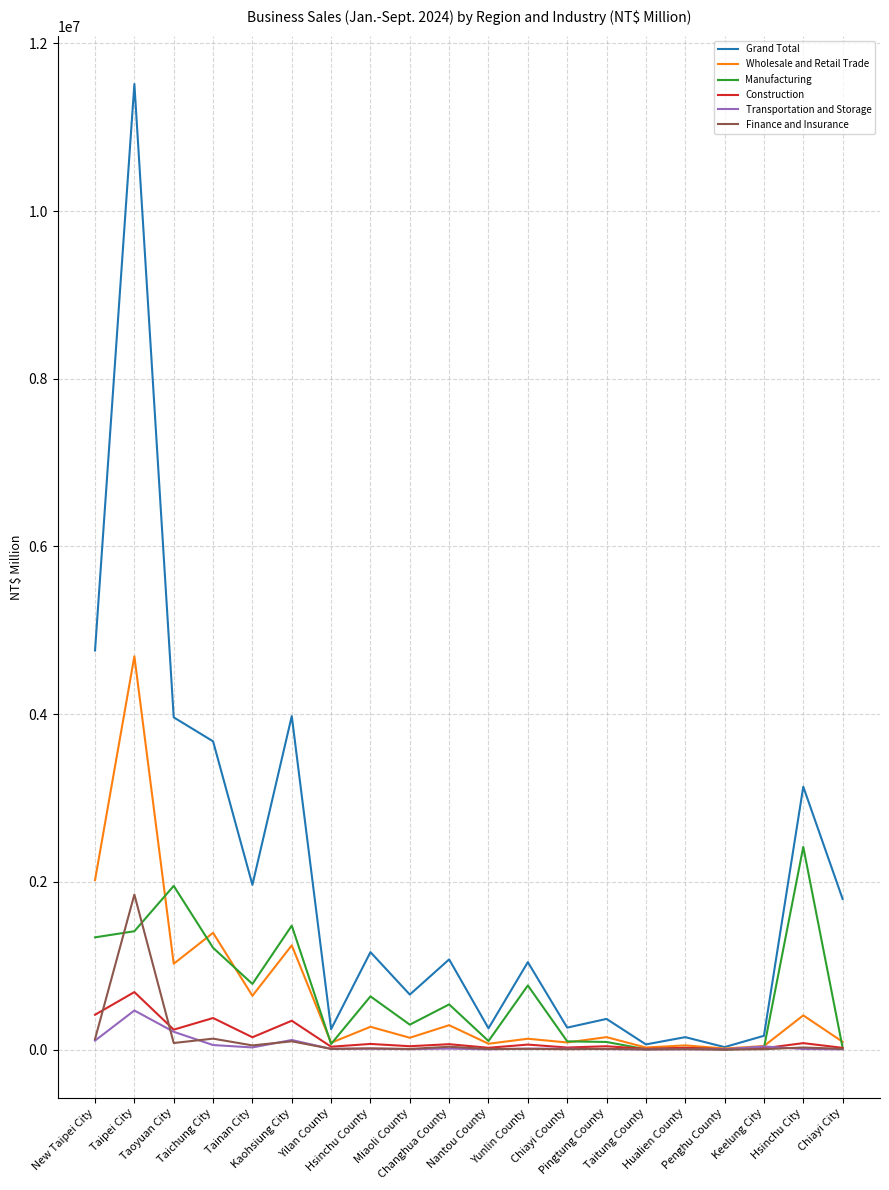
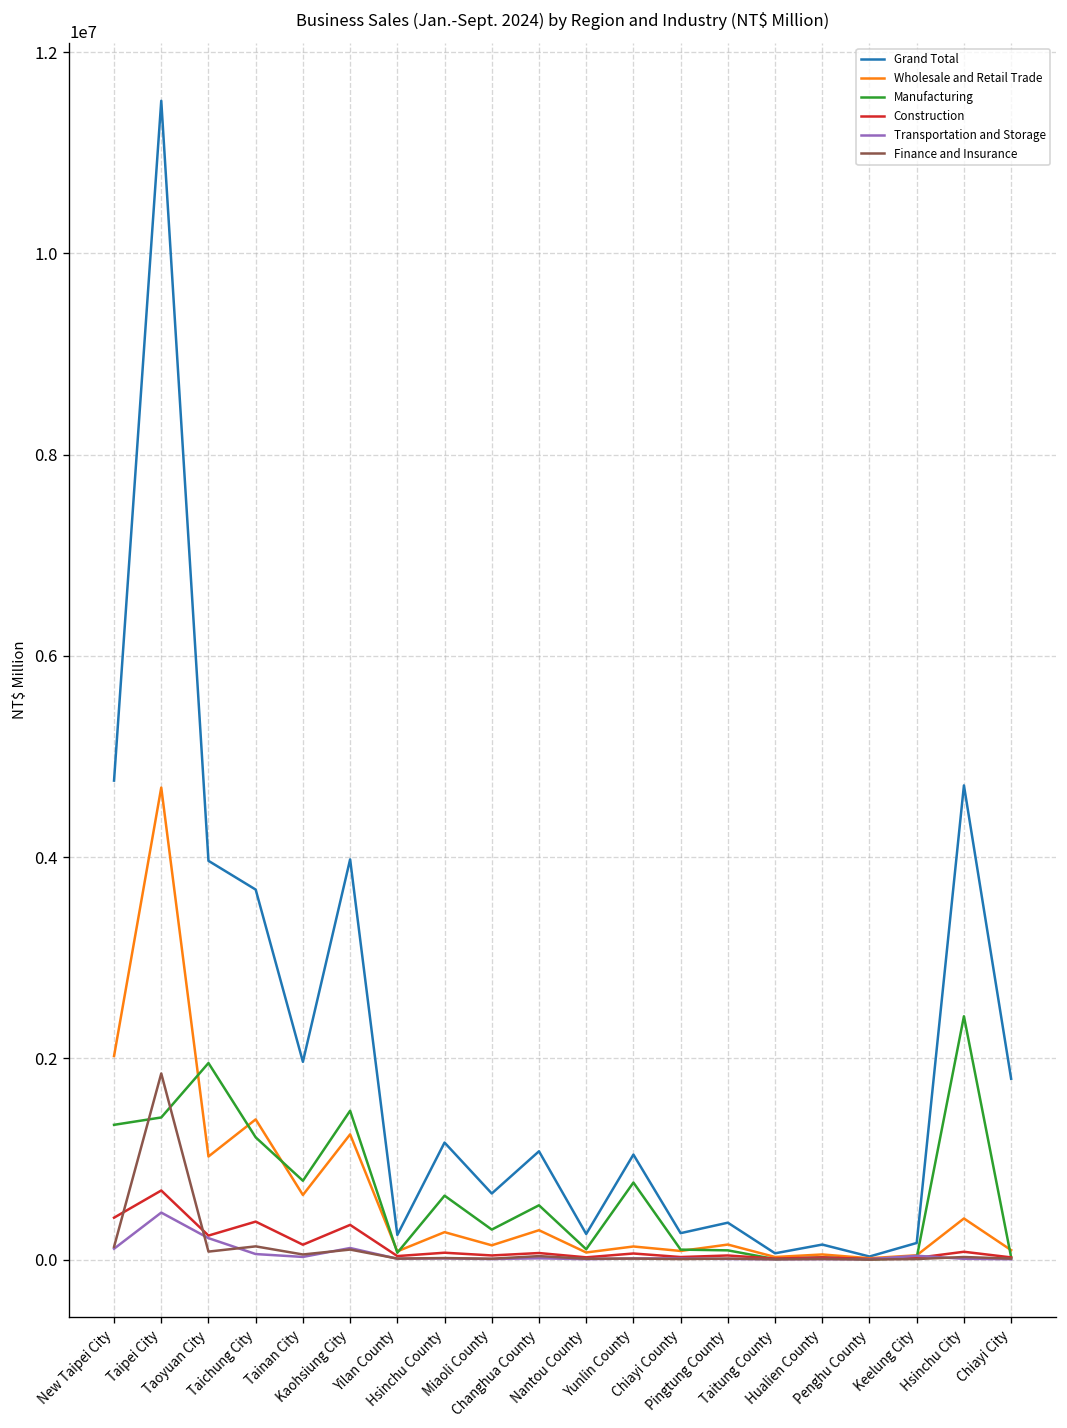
  {
    "Grand Total": {
      "New Taipei City": 4800000,
      "Taipei City": 11500000,
      "Taoyuan City": 4000000,
      "Taichung City": 3700000,
      "Tainan City": 2000000,
      "Kaohsiung City": 4000000,
      "Yilan County": 200000,
      "Hsinchu County": 1200000,
      "Miaoli County": 700000,
      "Changhua County": 1100000,
      "Nantou County": 300000,
      "Yunlin County": 1000000,
      "Chiayi County": 300000,
      "Pingtung County": 400000,
      "Taitung County": 100000,
      "Hualien County": 100000,
      "Keelung City": 200000,
-     "Hsinchu City": 3100000,
+     "Hsinchu City": 4700000,
      "Chiayi City": 1800000
    },
    "Wholesale and Retail Trade": {
      "New Taipei City": 2000000,
      "Taipei City": 4700000,
      "Taoyuan City": 1000000,
      "Taichung City": 1400000,
      "Tainan City": 600000,
      "Kaohsiung City": 1200000,
      "Hsinchu County": 300000,
      "Miaoli County": 100000,
      "Changhua County": 300000,
      "Nantou County": 100000,
      "Yunlin County": 100000,
      "Pingtung County": 100000,
      "Hsinchu City": 400000,
      "Chiayi City": 100000
    },
    "Manufacturing": {
      "New Taipei City": 1300000,
      "Taipei City": 1400000,
      "Taoyuan City": 2000000,
      "Taichung City": 1200000,
      "Tainan City": 800000,
      "Kaohsiung City": 1500000,
      "Hsinchu County": 600000,
      "Miaoli County": 300000,
      "Changhua County": 500000,
      "Nantou County": 100000,
      "Yunlin County": 800000,
      "Pingtung County": 100000,
      "Hsinchu City": 2400000
    },
    "Construction": {
      "New Taipei City": 400000,
      "Taipei City": 700000,
      "Taichung City": 400000,
      "Tainan City": 100000,
      "Kaohsiung City": 300000,
      "Hsinchu County": 100000,
      "Miaoli County": 0,
      "Changhua County": 100000,
      "Yunlin County": 100000,
      "Pingtung County": 0,
      "Hsinchu City": 100000
    },
    "Transportation and Storage": {
      "Taipei City": 500000,
      "Taichung City": 100000
    },
    "Finance and Insurance": {
      "Taipei City": 1800000,
      "Taoyuan City": 100000,
      "Taichung City": 100000
    }
  }
